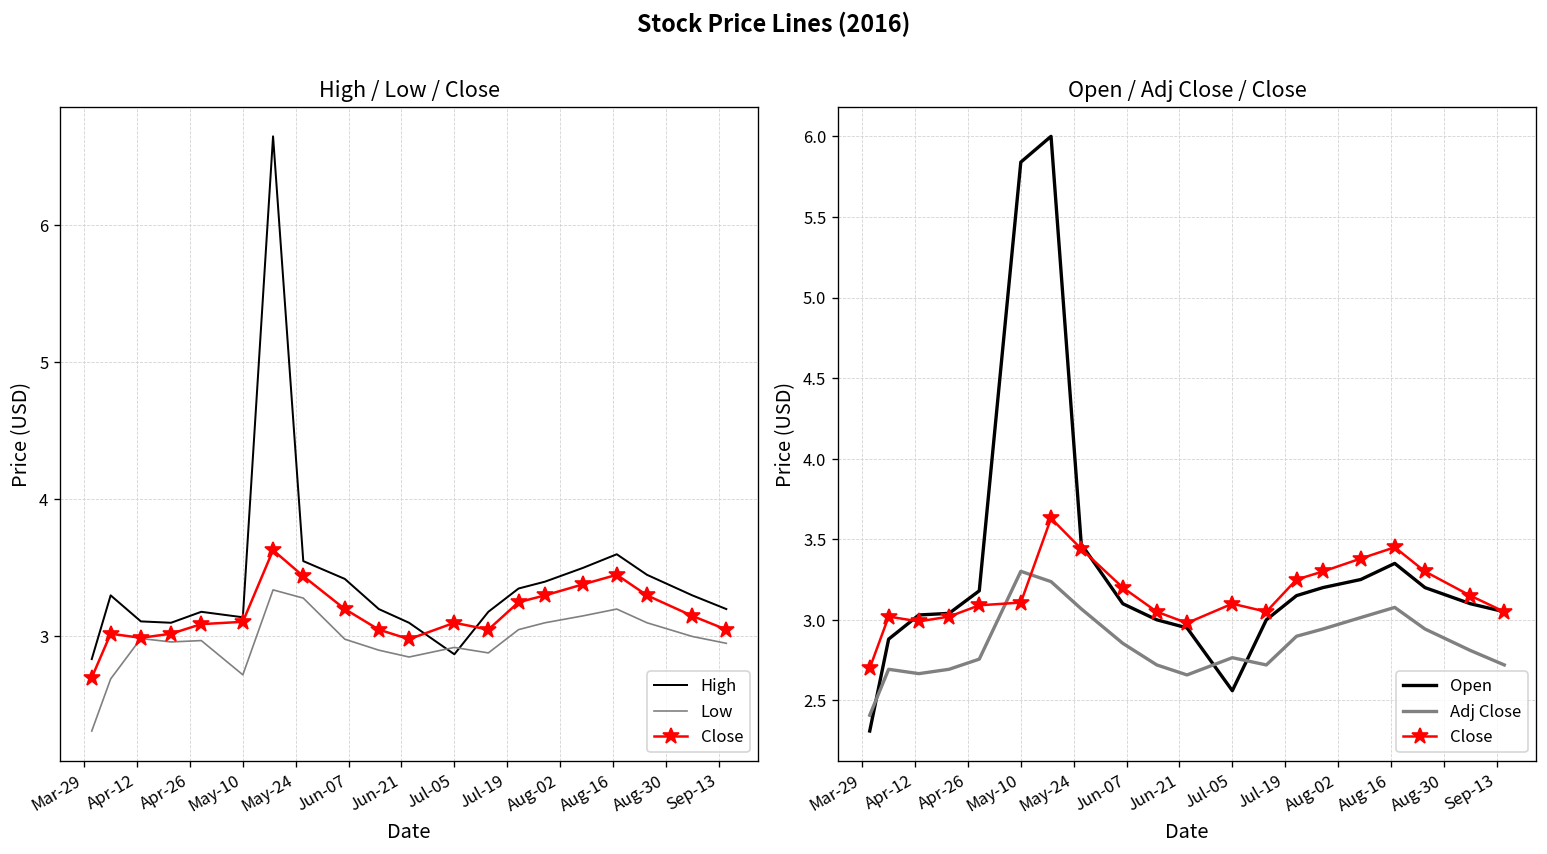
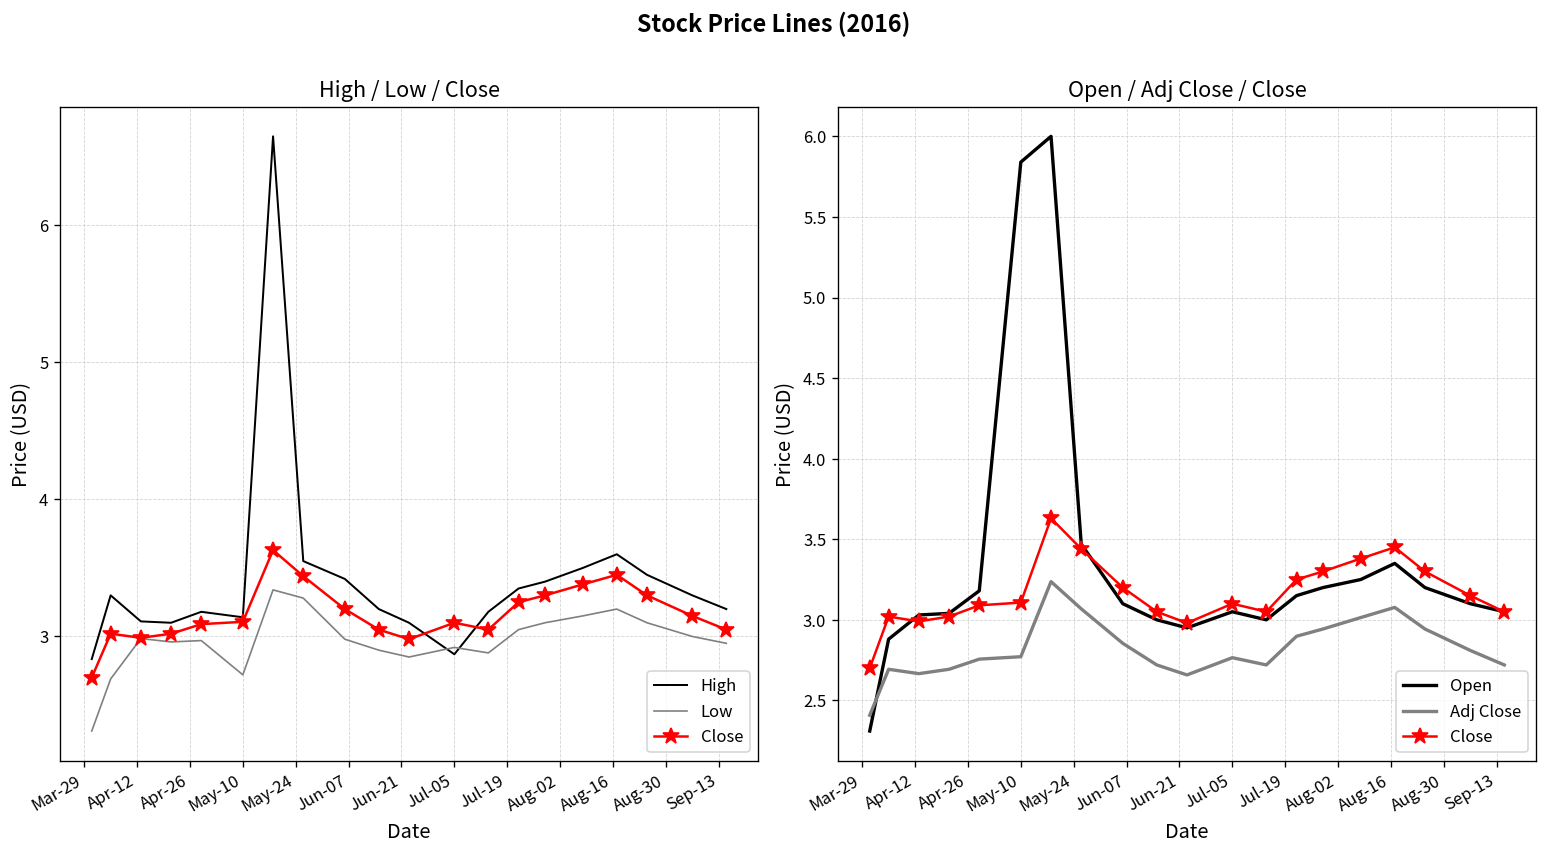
  {
    "High / Low / Close": {
      "High": {
        "May-10": 3.14,
        "Jul-05": 2.87
      },
      "Low": {
        "May-10": 2.72,
        "Jul-05": 2.92
      },
      "Close": {
        "May-10": 3.11,
        "Jul-05": 3.10
      }
    },
    "Open / Adj Close / Close": {
      "Open": {
        "May-10": 5.84,
-       "Jul-05": 2.56
+       "Jul-05": 3.05
      },
      "Adj Close": {
-       "May-10": 3.30,
+       "May-10": 2.77,
        "Jul-05": 2.77
      },
      "Close": {
        "May-10": 3.11,
        "Jul-05": 3.10
      }
    }
  }
